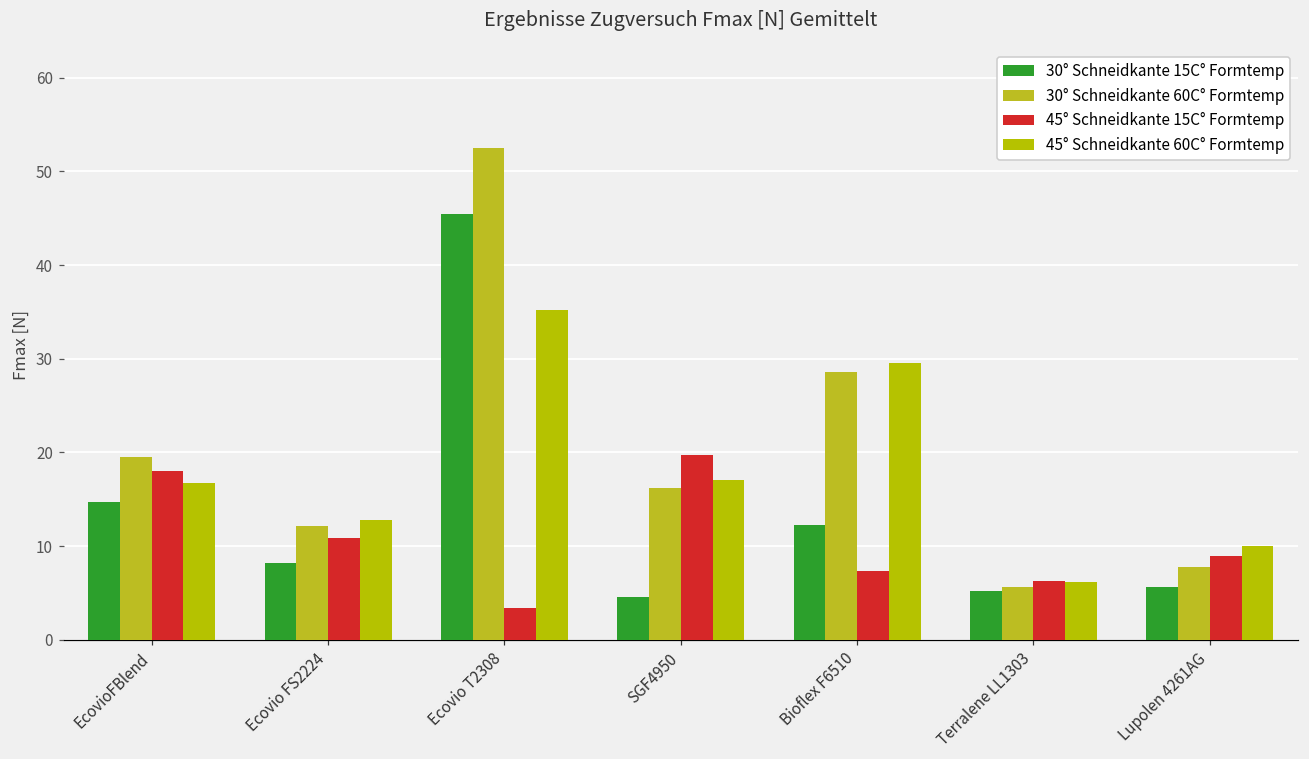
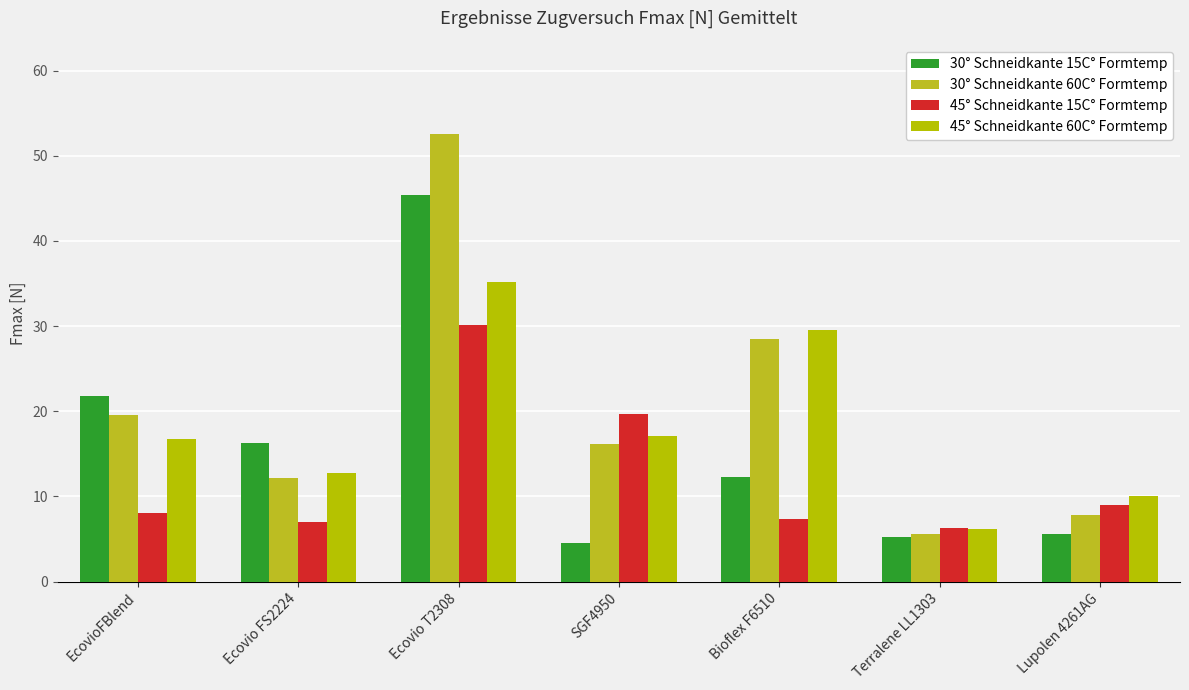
  {
    "30° Schneidkante 15C° Formtemp": {
-     "EcovioFBlend": 15,
-     "Ecovio FS2224": 8,
+     "EcovioFBlend": 22,
+     "Ecovio FS2224": 16,
      "Ecovio T2308": 45,
      "SGF4950": 5,
      "Bioflex F6510": 12,
      "Terralene LL1303": 5,
      "Lupolen 4261AG": 6
    },
    "45° Schneidkante 15C° Formtemp": {
-     "EcovioFBlend": 18,
-     "Ecovio FS2224": 11,
-     "Ecovio T2308": 3,
+     "EcovioFBlend": 8,
+     "Ecovio FS2224": 7,
+     "Ecovio T2308": 30,
      "SGF4950": 20,
      "Bioflex F6510": 7,
      "Terralene LL1303": 6,
      "Lupolen 4261AG": 9
    }
  }
